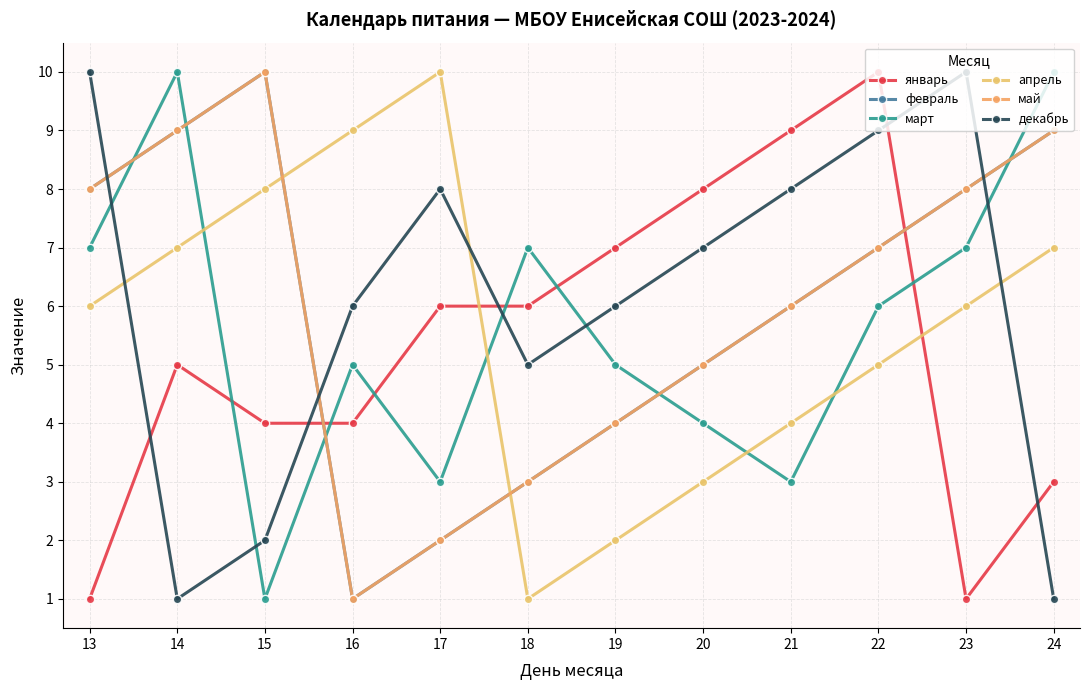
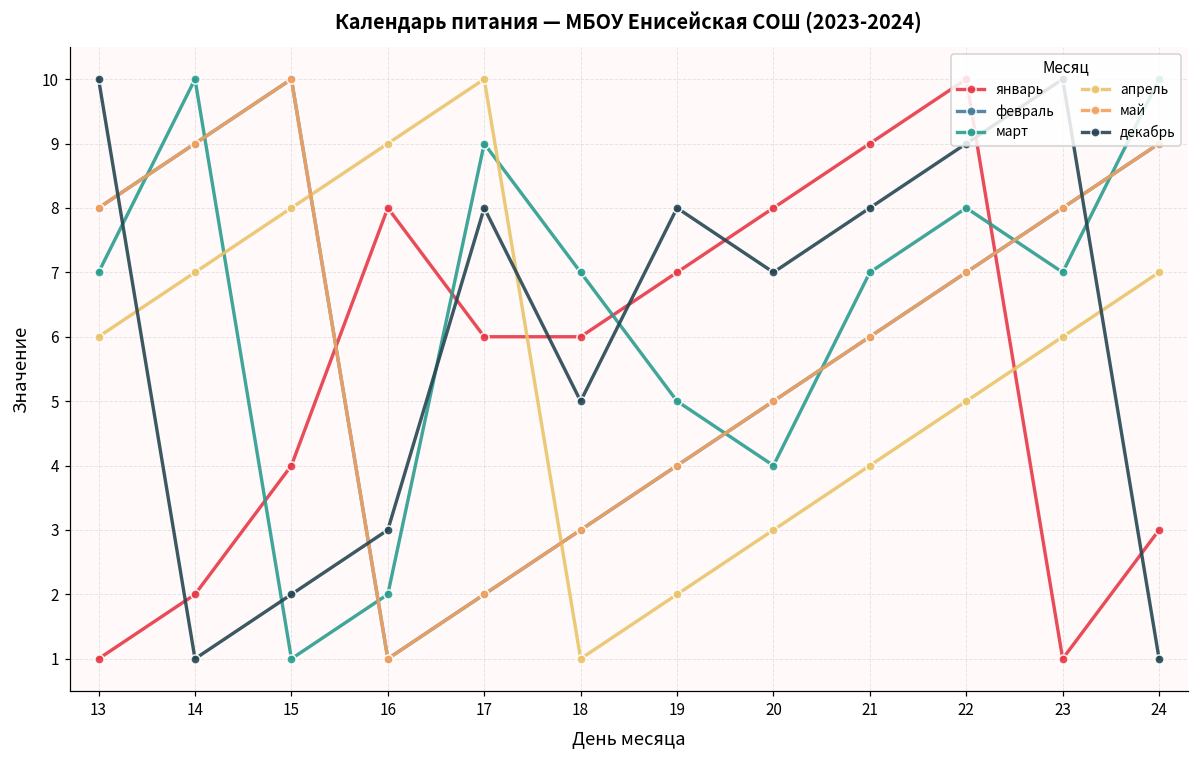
  {
    "январь": {
      "13": 1,
-     "14": 5,
+     "14": 2,
      "15": 4,
-     "16": 4,
+     "16": 8,
      "17": 6,
      "18": 6,
      "19": 7,
      "20": 8,
      "21": 9,
      "23": 1,
      "24": 3
    },
    "март": {
      "13": 7,
      "14": 10,
      "15": 1,
-     "16": 5,
-     "17": 3,
+     "16": 2,
+     "17": 9,
      "18": 7,
      "19": 5,
      "20": 4,
-     "21": 3,
-     "22": 6,
+     "21": 7,
+     "22": 8,
      "23": 7
    },
    "декабрь": {
      "13": 10,
      "14": 1,
      "15": 2,
-     "16": 6,
+     "16": 3,
      "17": 8,
      "18": 5,
-     "19": 6,
+     "19": 8,
      "20": 7,
      "21": 8,
      "24": 1
    }
  }
